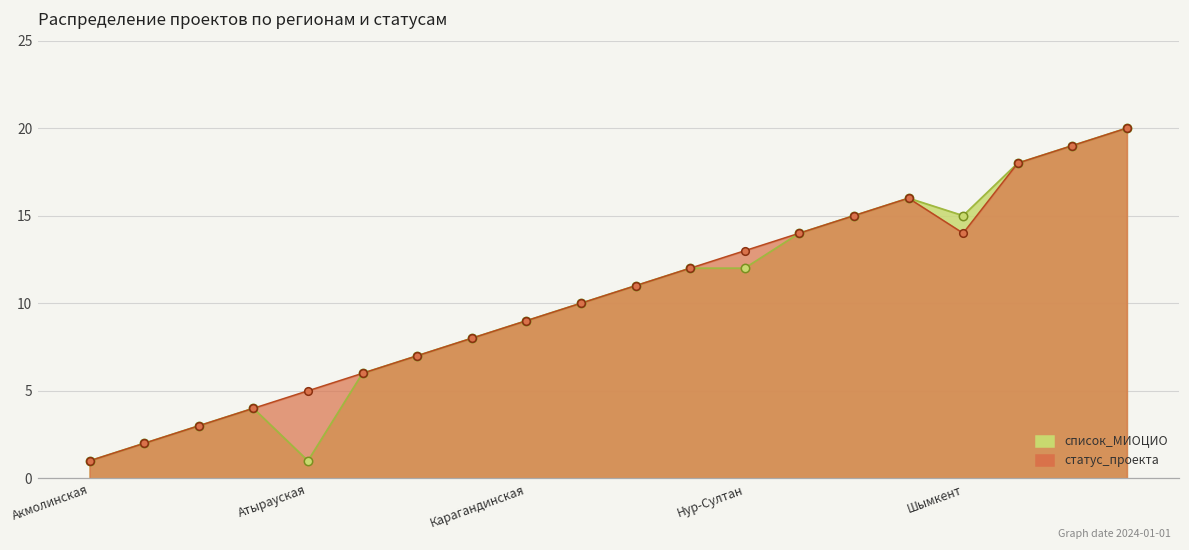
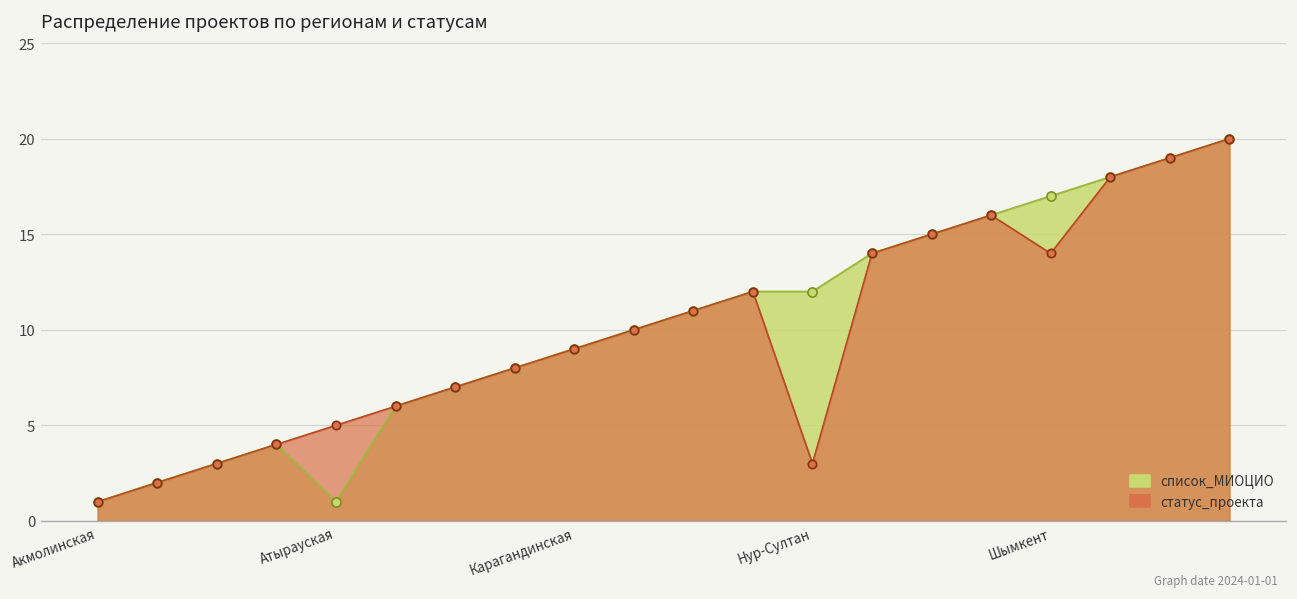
  {
    "список_МИОЦИО": {
      "Атырауская": 1,
      "Нур-Султан": 12,
-     "Шымкент": 15
+     "Шымкент": 17
    },
    "статус_проекта": {
      "Атырауская": 5,
-     "Нур-Султан": 13,
+     "Нур-Султан": 3,
      "Шымкент": 14
    }
  }
